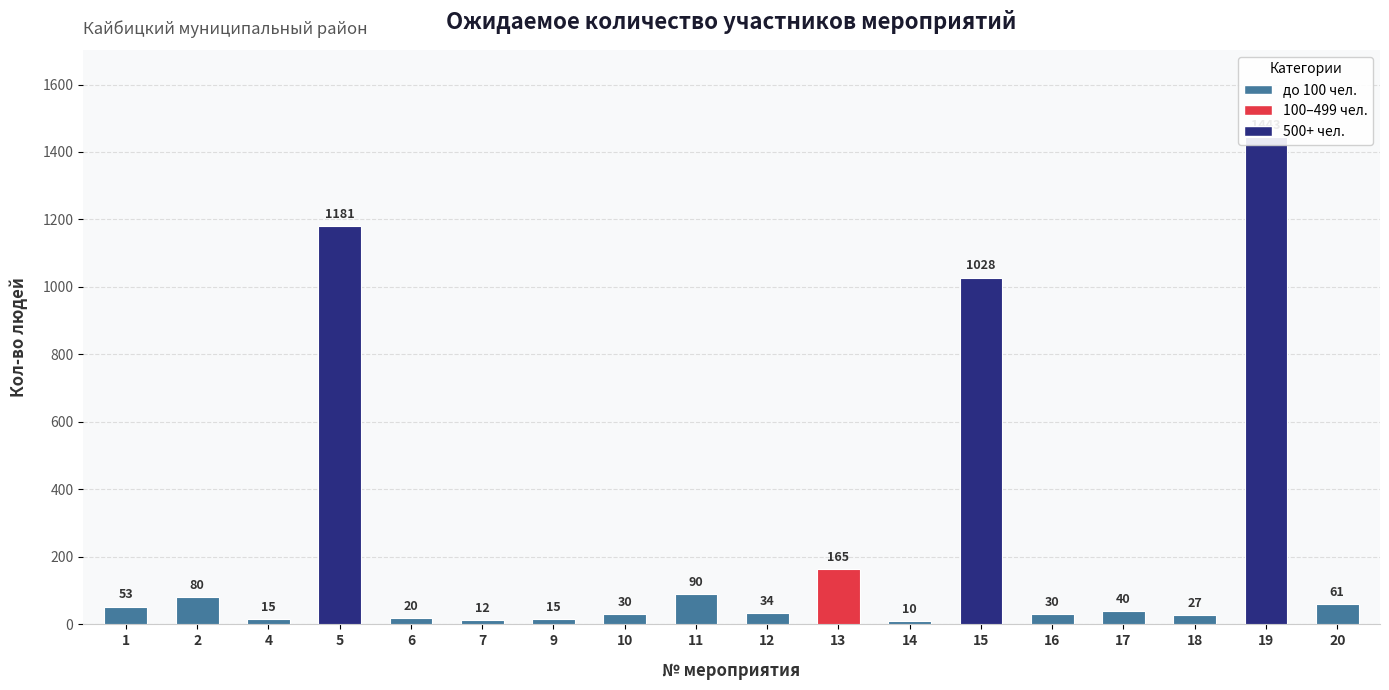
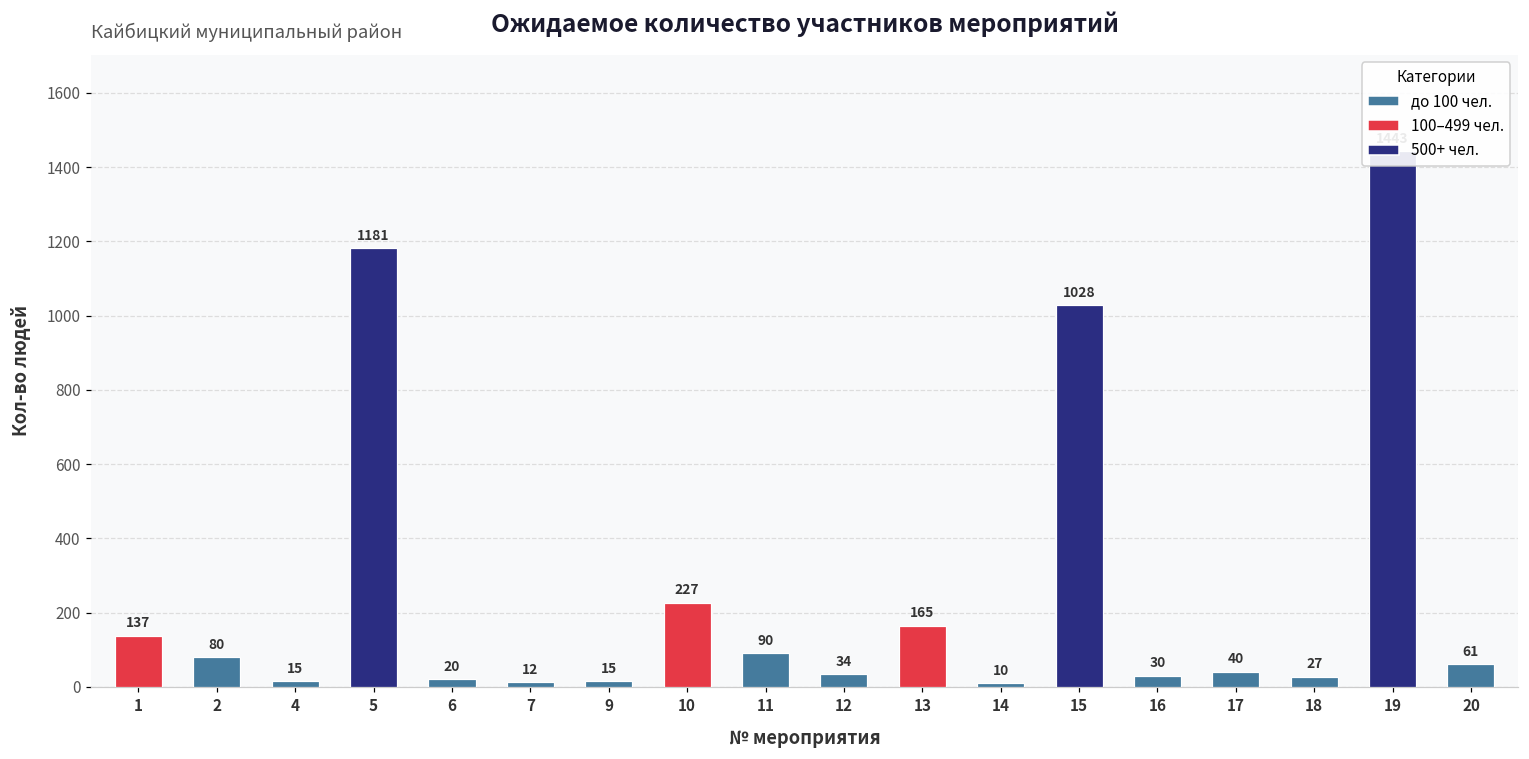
  {
-   "1": 53,
+   "1": 137,
    "2": 80,
    "4": 15,
    "5": 1181,
    "6": 20,
    "7": 12,
    "9": 15,
-   "10": 30,
+   "10": 227,
    "11": 90,
    "12": 34,
    "13": 165,
    "14": 10,
    "15": 1028,
    "16": 30,
    "17": 40,
    "18": 27,
    "20": 61
  }
